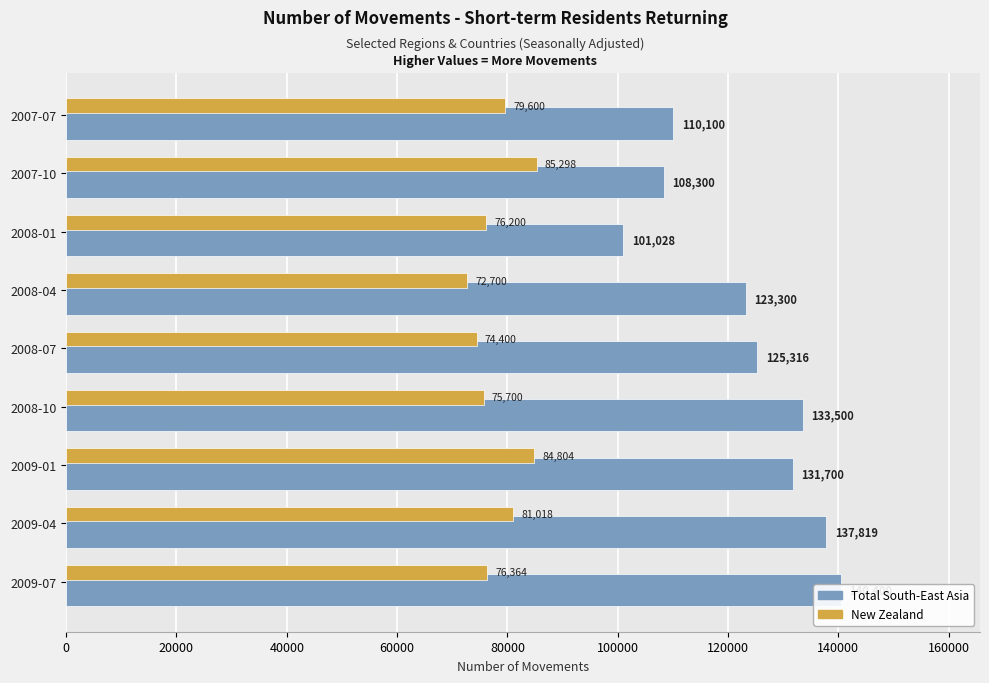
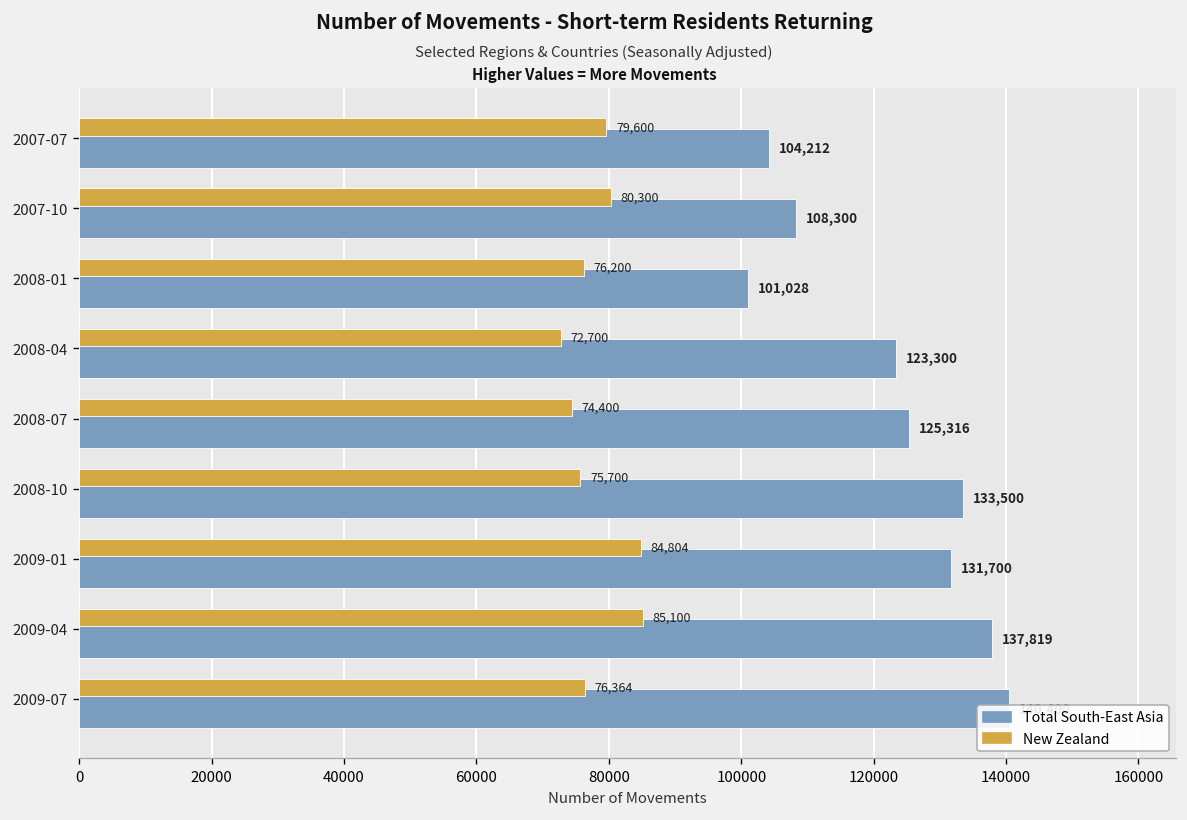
  {
    "Total South-East Asia": {
-     "2007-07": "110,100",
+     "2007-07": "104,212",
      "2007-10": "108,300",
      "2008-01": "101,028",
      "2008-04": "123,300",
      "2008-07": "125,316",
      "2008-10": "133,500",
      "2009-01": "131,700",
      "2009-04": "137,819"
    },
    "New Zealand": {
      "2007-07": "79,600",
-     "2007-10": "85,298",
+     "2007-10": "80,300",
      "2008-01": "76,200",
      "2008-04": "72,700",
      "2008-07": "74,400",
      "2008-10": "75,700",
      "2009-01": "84,804",
-     "2009-04": "81,018",
+     "2009-04": "85,100",
      "2009-07": "76,364"
    }
  }
